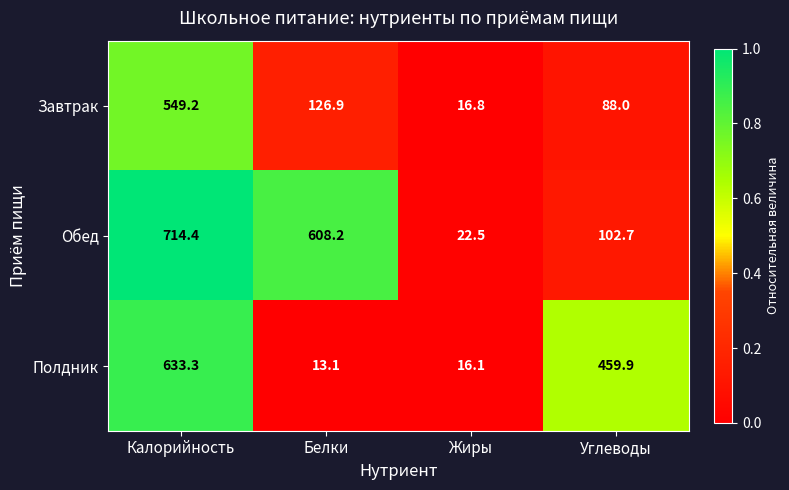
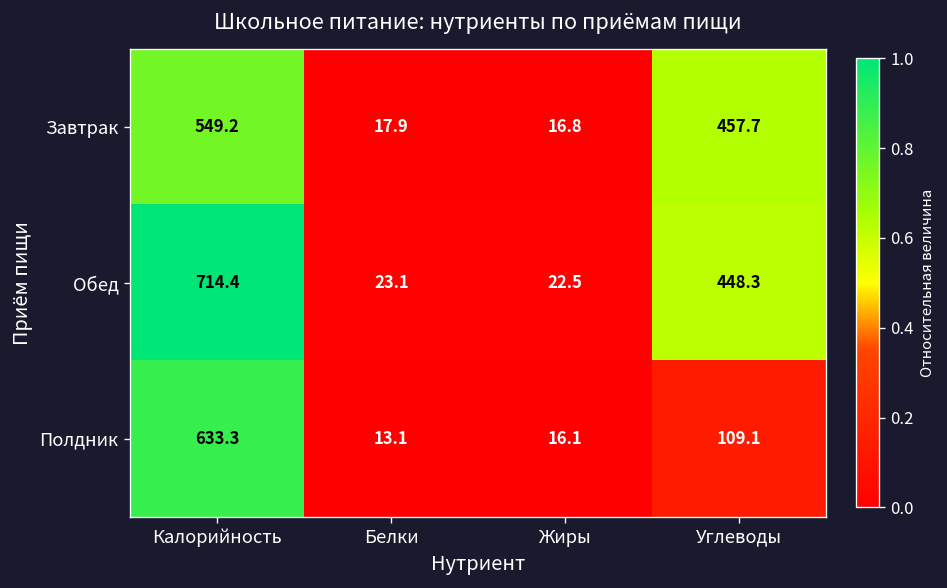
  {
    "Завтрак": {
      "Калорийность": 549.2,
-     "Белки": 126.9,
+     "Белки": 17.9,
      "Жиры": 16.8,
-     "Углеводы": 88.0
+     "Углеводы": 457.7
    },
    "Обед": {
      "Калорийность": 714.4,
-     "Белки": 608.2,
+     "Белки": 23.1,
      "Жиры": 22.5,
-     "Углеводы": 102.7
+     "Углеводы": 448.3
    },
    "Полдник": {
      "Калорийность": 633.3,
      "Белки": 13.1,
      "Жиры": 16.1,
-     "Углеводы": 459.9
+     "Углеводы": 109.1
    }
  }
